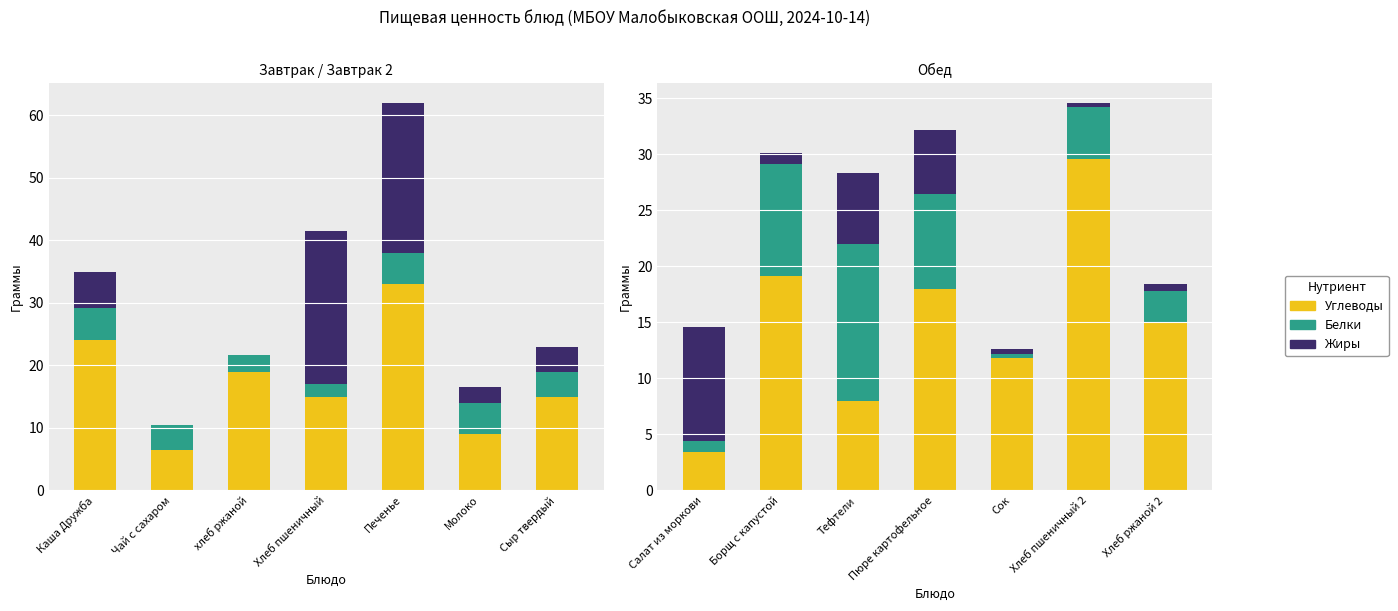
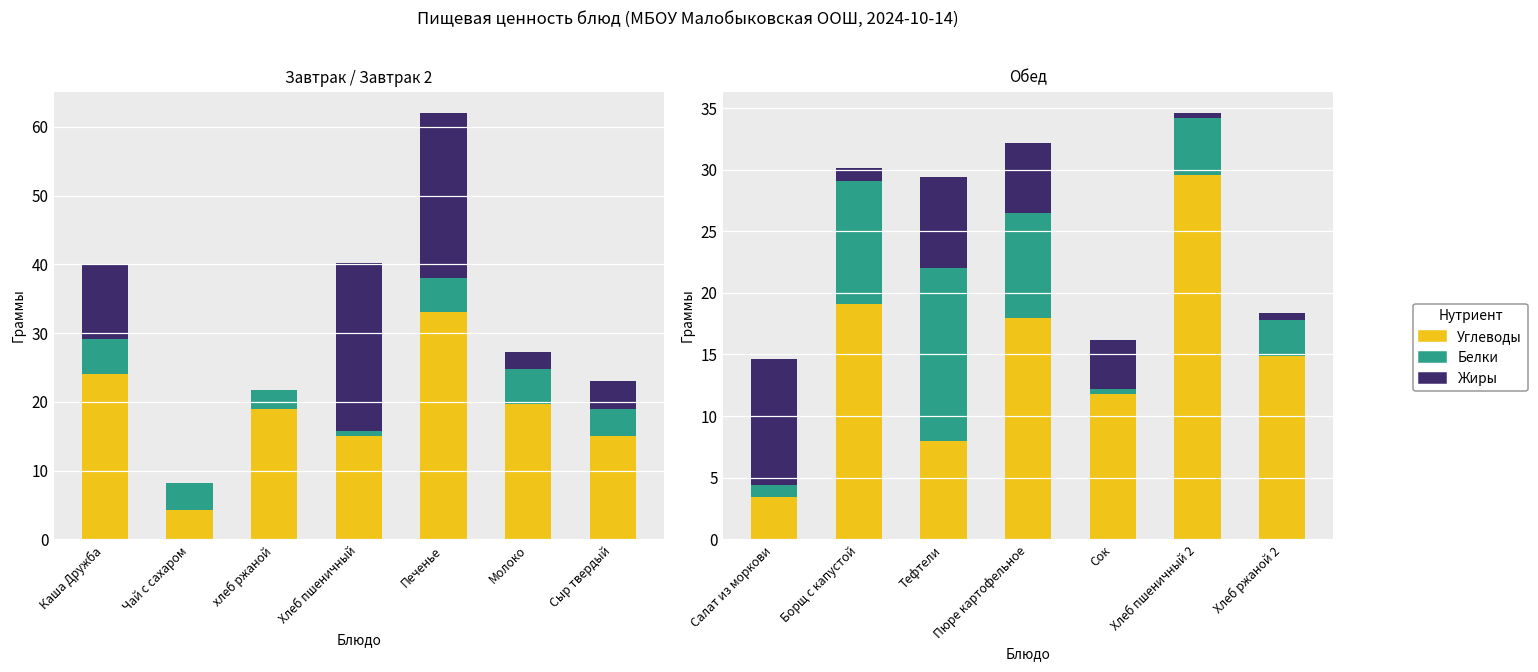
  {
    "Завтрак / Завтрак 2": {
      "Углеводы": {
        "Каша Дружба": 24,
-       "Чай с сахаром": 7,
+       "Чай с сахаром": 4,
        "хлеб ржаной": 19,
        "Хлеб пшеничный": 15,
        "Печенье": 33,
-       "Молоко": 9,
+       "Молоко": 20,
        "Сыр твердый": 15
      },
      "Белки": {
        "Каша Дружба": 5,
        "Чай с сахаром": 4,
        "хлеб ржаной": 3,
-       "Хлеб пшеничный": 2,
+       "Хлеб пшеничный": 1,
        "Печенье": 5,
        "Молоко": 5,
        "Сыр твердый": 4
      },
      "Жиры": {
-       "Каша Дружба": 6,
+       "Каша Дружба": 11,
        "Чай с сахаром": 0,
        "хлеб ржаной": 0,
        "Хлеб пшеничный": 25,
        "Печенье": 24,
        "Молоко": 3,
        "Сыр твердый": 4
      }
    },
    "Обед": {
      "Углеводы": {
        "Салат из моркови": 3.4,
        "Борщ с капустой": 19.1,
        "Тефтели": 8.0,
        "Пюре картофельное": 18.0,
        "Сок": 11.8,
        "Хлеб пшеничный 2": 29.6,
        "Хлеб ржаной 2": 14.9
      },
      "Белки": {
        "Салат из моркови": 1.0,
        "Борщ с капустой": 10.0,
        "Тефтели": 14.0,
        "Пюре картофельное": 8.5,
        "Сок": 0.4,
        "Хлеб пшеничный 2": 4.6,
        "Хлеб ржаной 2": 2.9
      },
      "Жиры": {
        "Салат из моркови": 10.2,
        "Борщ с капустой": 1.0,
-       "Тефтели": 6.3,
+       "Тефтели": 7.4,
        "Пюре картофельное": 5.7,
-       "Сок": 0.4,
+       "Сок": 4.0,
        "Хлеб пшеничный 2": 0.4,
        "Хлеб ржаной 2": 0.6
      }
    }
  }
